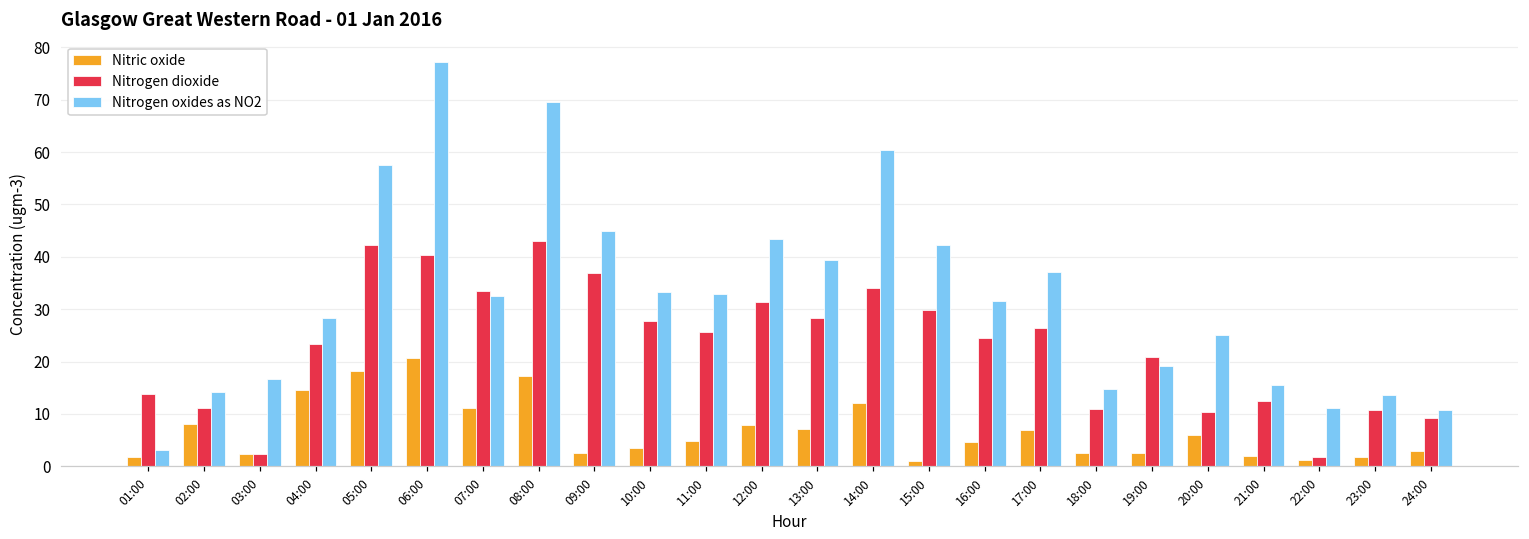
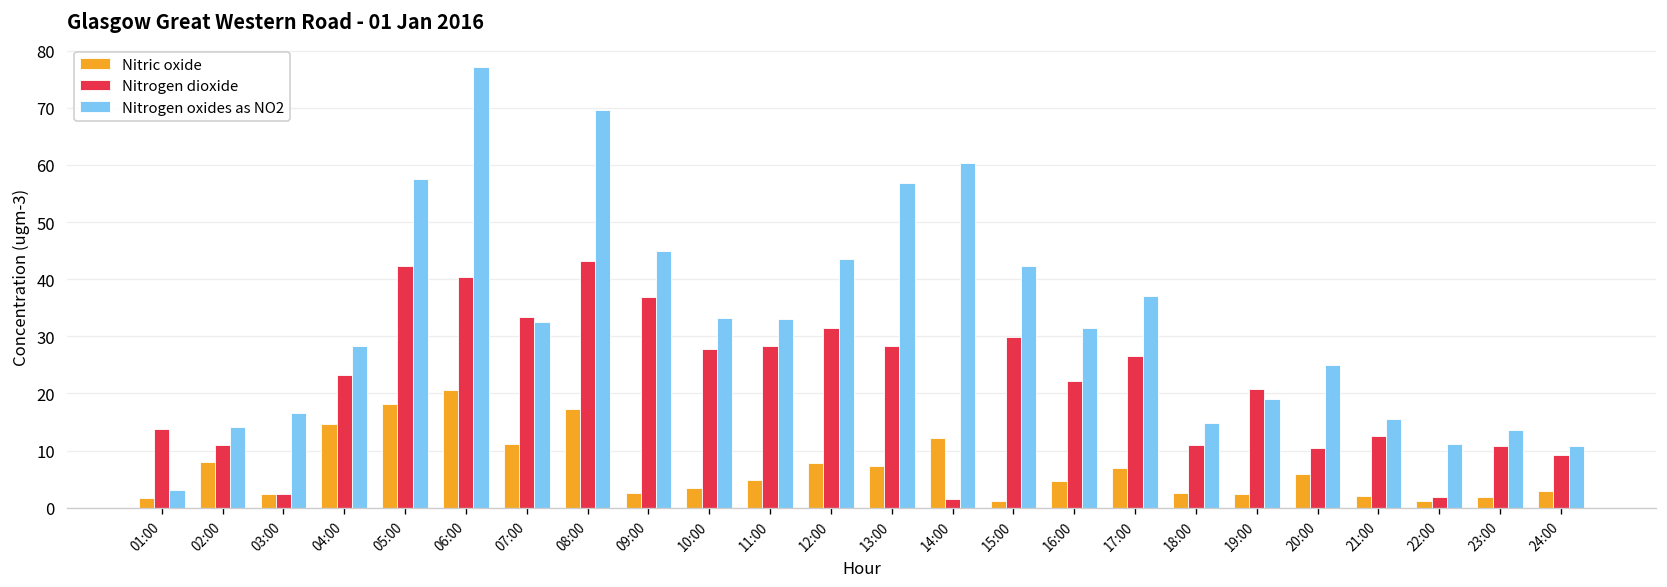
  {
    "Nitric oxide": {
      "01:00": 2,
      "02:00": 8,
      "03:00": 2,
      "04:00": 15,
      "05:00": 18,
      "06:00": 21,
      "07:00": 11,
      "08:00": 17,
      "09:00": 3,
      "10:00": 4,
      "11:00": 5,
      "12:00": 8,
      "13:00": 7,
      "14:00": 12,
      "15:00": 1,
      "16:00": 5,
      "17:00": 7,
      "18:00": 3,
      "19:00": 2,
      "20:00": 6,
      "21:00": 2,
      "22:00": 1,
      "23:00": 2,
      "24:00": 3
    },
    "Nitrogen dioxide": {
      "01:00": 14,
      "02:00": 11,
      "03:00": 2,
      "04:00": 23,
      "05:00": 42,
      "06:00": 40,
      "07:00": 33,
      "08:00": 43,
      "09:00": 37,
      "10:00": 28,
-     "11:00": 26,
+     "11:00": 28,
      "12:00": 31,
      "13:00": 28,
-     "14:00": 34,
+     "14:00": 2,
      "15:00": 30,
-     "16:00": 24,
+     "16:00": 22,
      "17:00": 27,
      "18:00": 11,
      "19:00": 21,
      "20:00": 10,
      "21:00": 13,
      "22:00": 2,
      "23:00": 11,
      "24:00": 9
    },
    "Nitrogen oxides as NO2": {
      "01:00": 3,
      "02:00": 14,
      "03:00": 17,
      "04:00": 28,
      "05:00": 58,
      "06:00": 77,
      "07:00": 33,
      "08:00": 70,
      "09:00": 45,
      "10:00": 33,
      "11:00": 33,
      "12:00": 44,
-     "13:00": 39,
+     "13:00": 57,
      "14:00": 60,
      "15:00": 42,
      "16:00": 31,
      "17:00": 37,
      "18:00": 15,
      "19:00": 19,
      "20:00": 25,
      "21:00": 16,
      "22:00": 11,
      "23:00": 14,
      "24:00": 11
    }
  }
